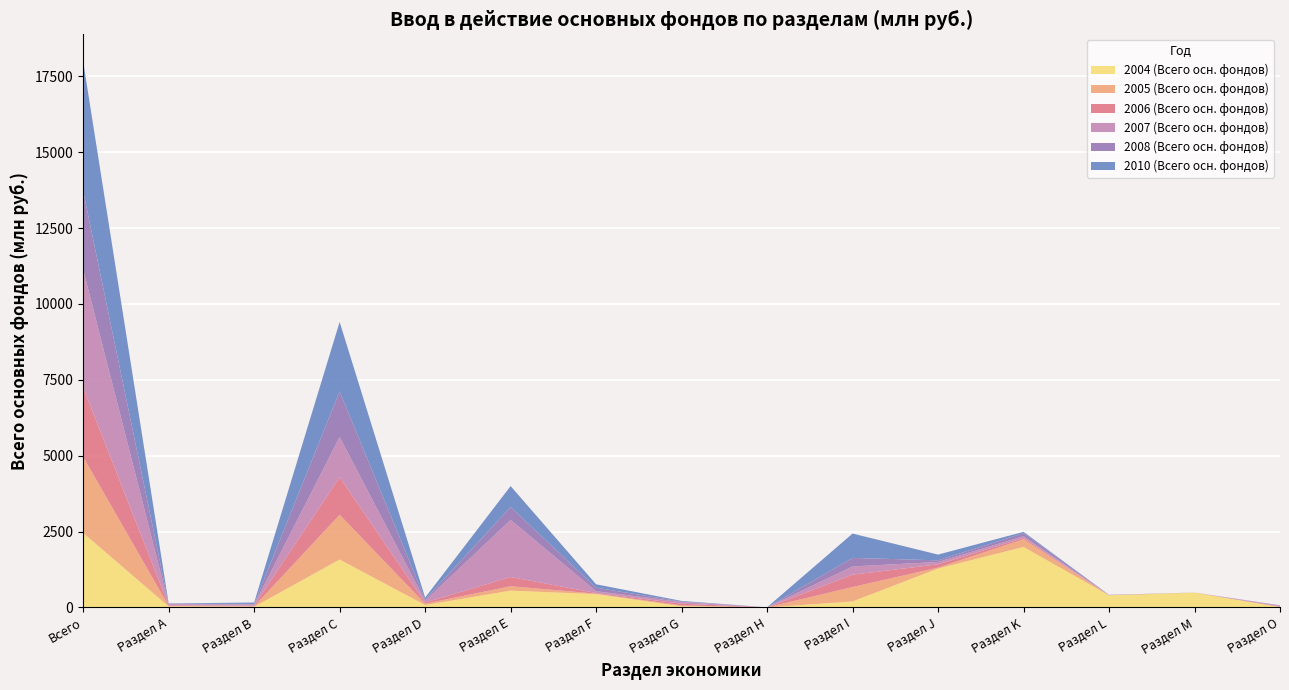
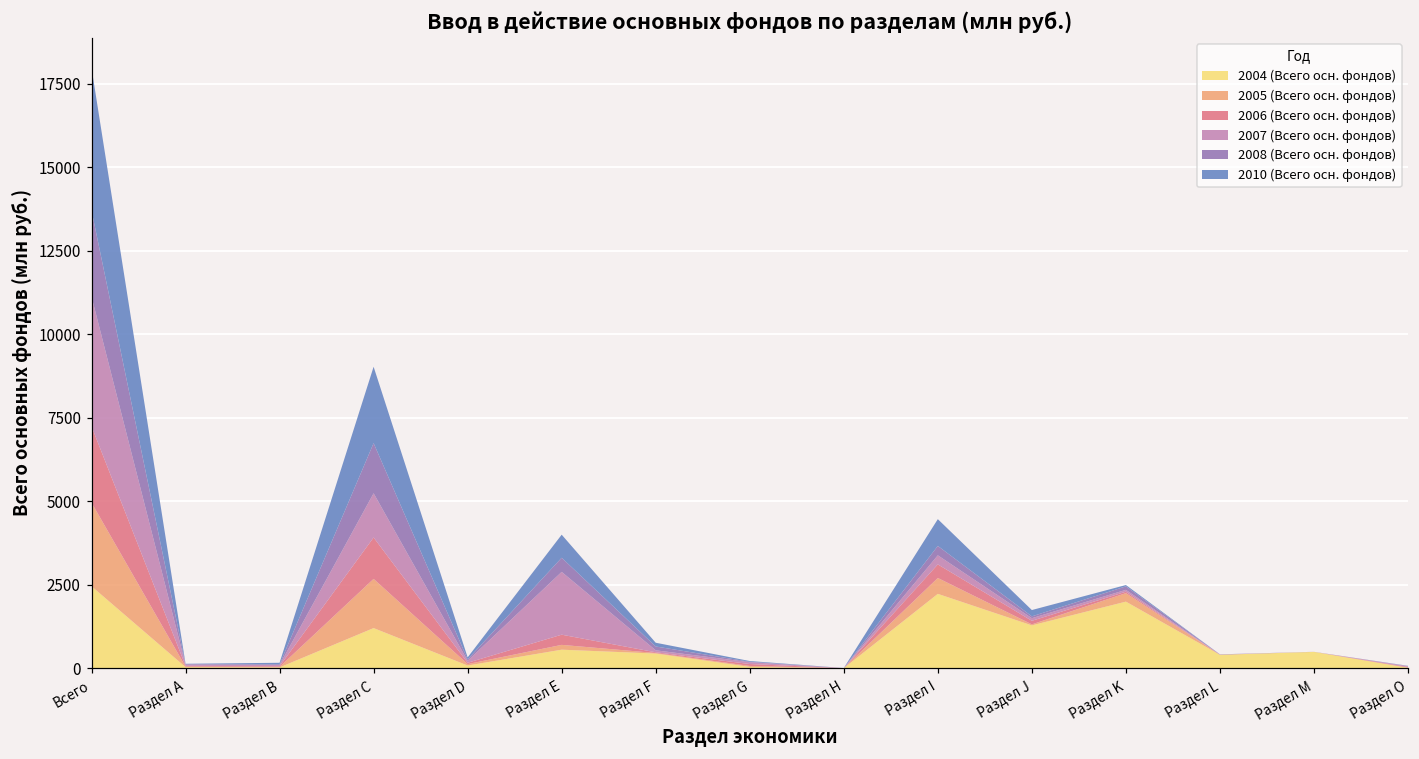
  {
    "2004 (Всего осн. фондов)": {
      "Всего": 2500,
-     "Раздел С": 1600,
+     "Раздел С": 1200,
      "Раздел Е": 600,
-     "Раздел I": 200,
+     "Раздел I": 2200,
      "Раздел K": 2000
    }
  }
